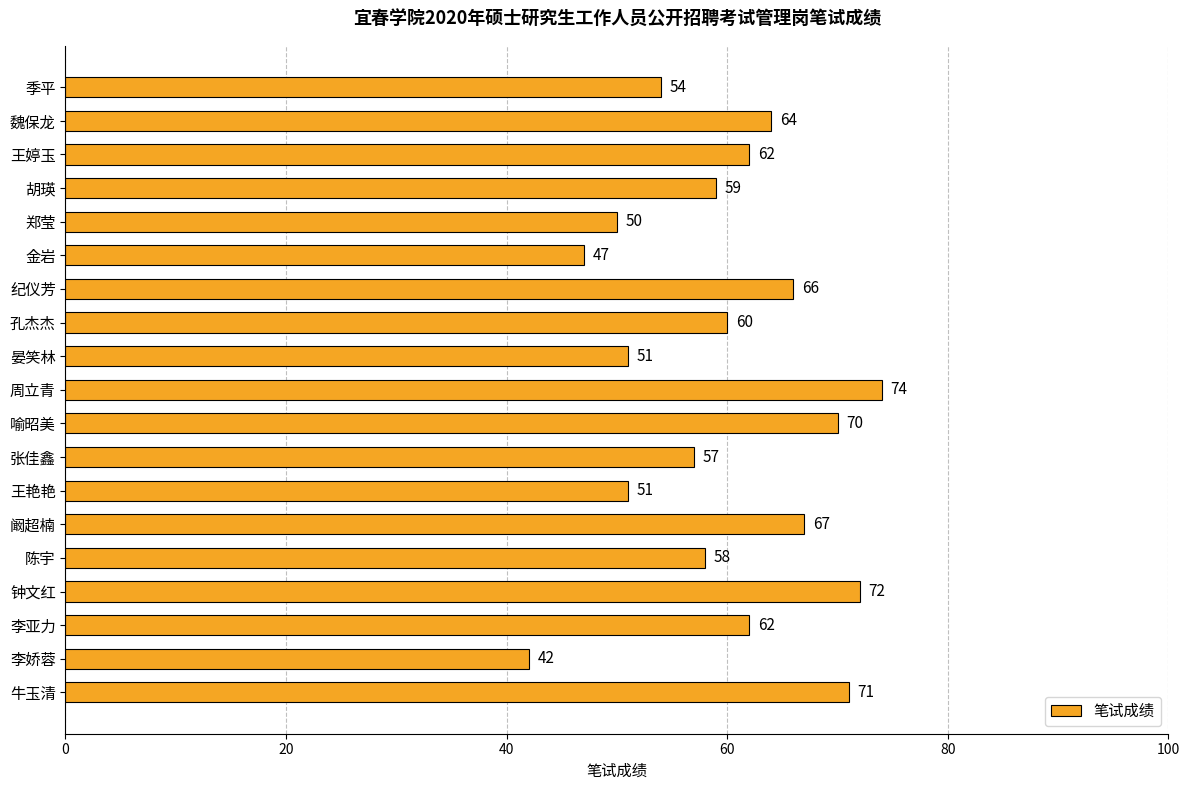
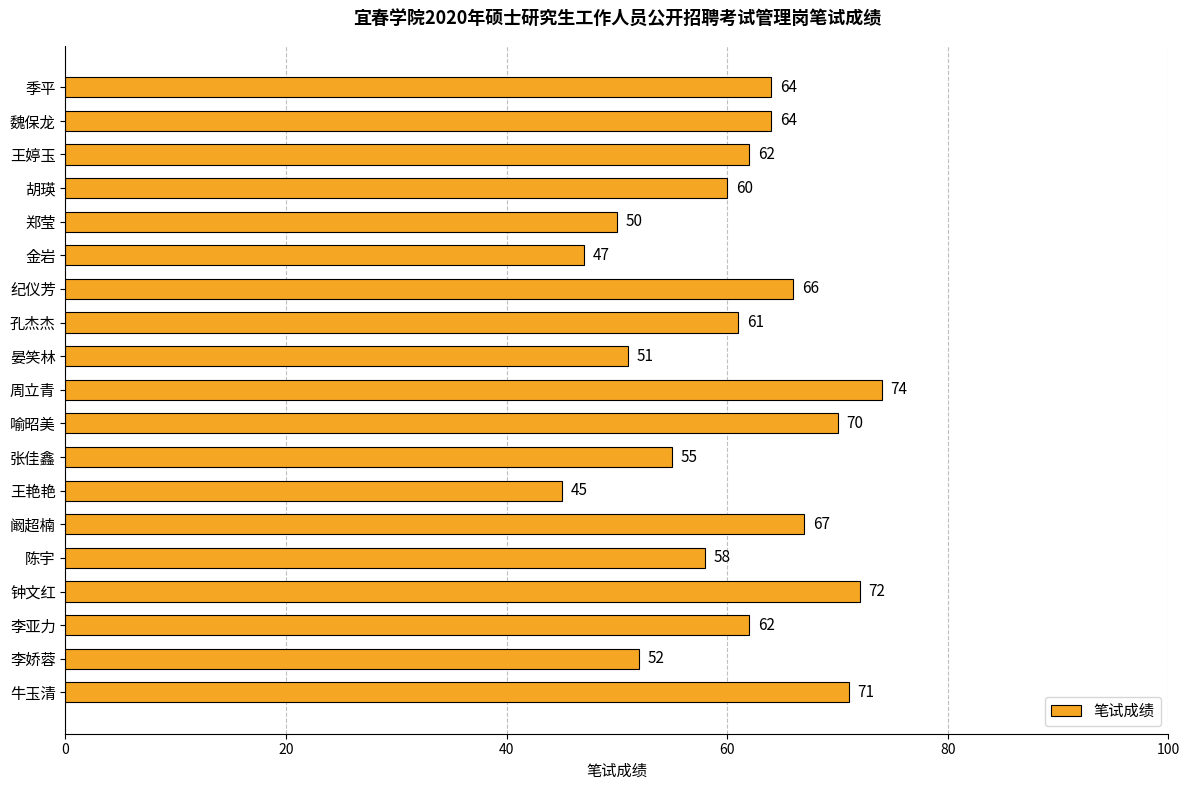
  {
-   "季平": 54,
+   "季平": 64,
    "魏保龙": 64,
    "王婷玉": 62,
-   "胡瑛": 59,
+   "胡瑛": 60,
    "郑莹": 50,
    "金岩": 47,
    "纪仪芳": 66,
-   "孔杰杰": 60,
+   "孔杰杰": 61,
    "晏笑林": 51,
    "周立青": 74,
    "喻昭美": 70,
-   "张佳鑫": 57,
-   "王艳艳": 51,
+   "张佳鑫": 55,
+   "王艳艳": 45,
    "阚超楠": 67,
    "陈宇": 58,
    "钟文红": 72,
    "李亚力": 62,
-   "李娇蓉": 42,
+   "李娇蓉": 52,
    "牛玉清": 71
  }
